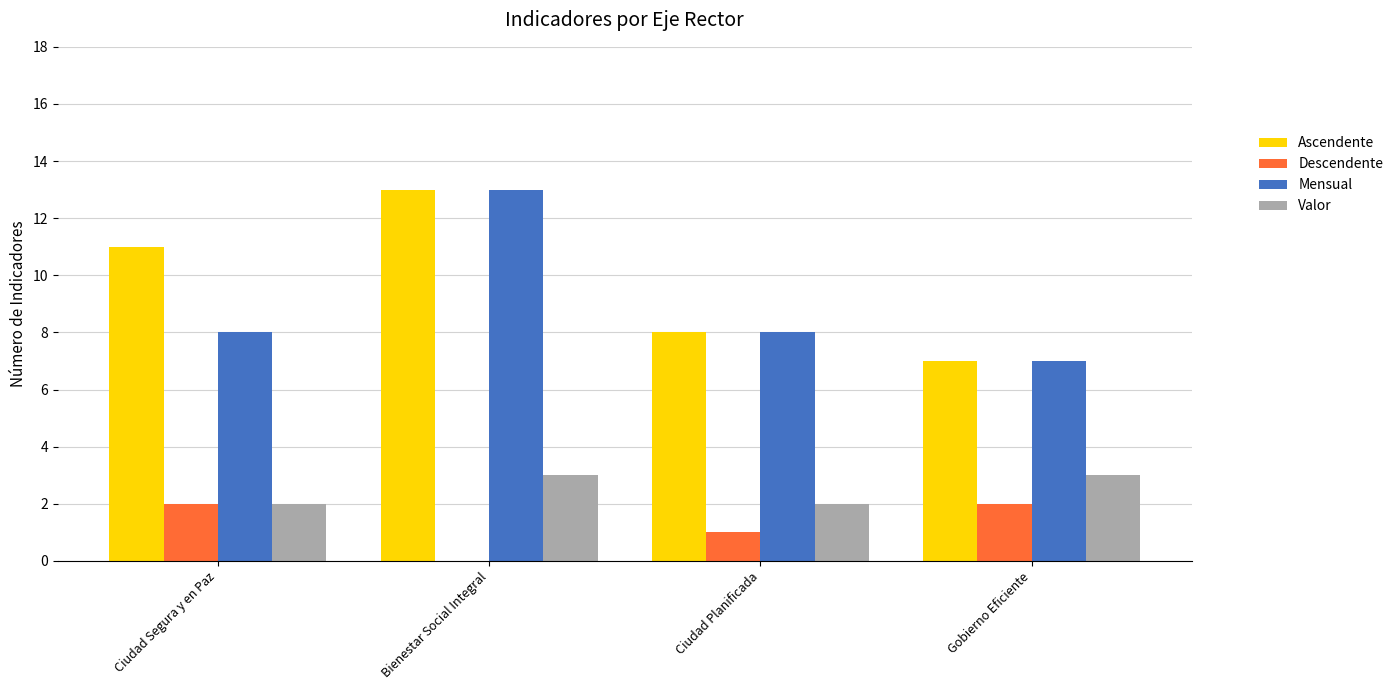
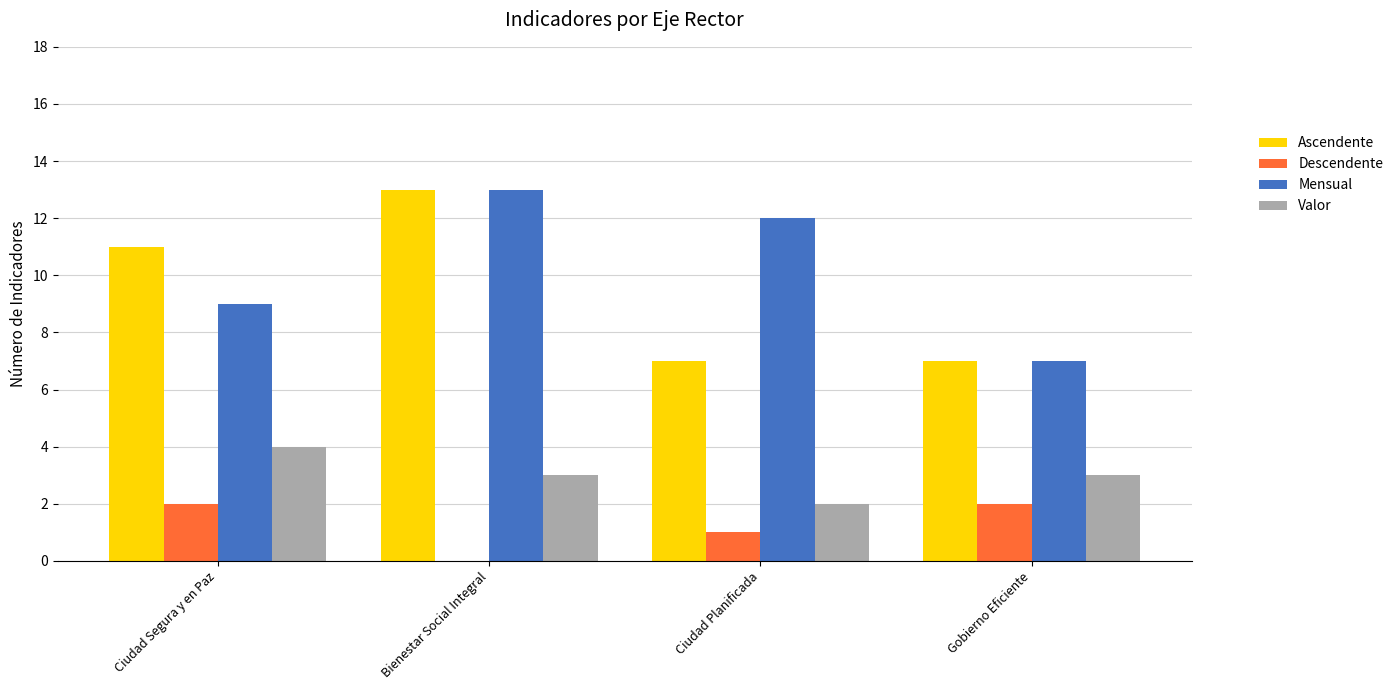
  {
    "Ascendente": {
      "Ciudad Segura y en Paz": 11,
      "Bienestar Social Integral": 13,
-     "Ciudad Planificada": 8,
+     "Ciudad Planificada": 7,
      "Gobierno Eficiente": 7
    },
    "Descendente": {
      "Ciudad Segura y en Paz": 2,
      "Bienestar Social Integral": 0,
      "Ciudad Planificada": 1,
      "Gobierno Eficiente": 2
    },
    "Mensual": {
-     "Ciudad Segura y en Paz": 8,
+     "Ciudad Segura y en Paz": 9,
      "Bienestar Social Integral": 13,
-     "Ciudad Planificada": 8,
+     "Ciudad Planificada": 12,
      "Gobierno Eficiente": 7
    },
    "Valor": {
-     "Ciudad Segura y en Paz": 2,
+     "Ciudad Segura y en Paz": 4,
      "Bienestar Social Integral": 3,
      "Ciudad Planificada": 2,
      "Gobierno Eficiente": 3
    }
  }
